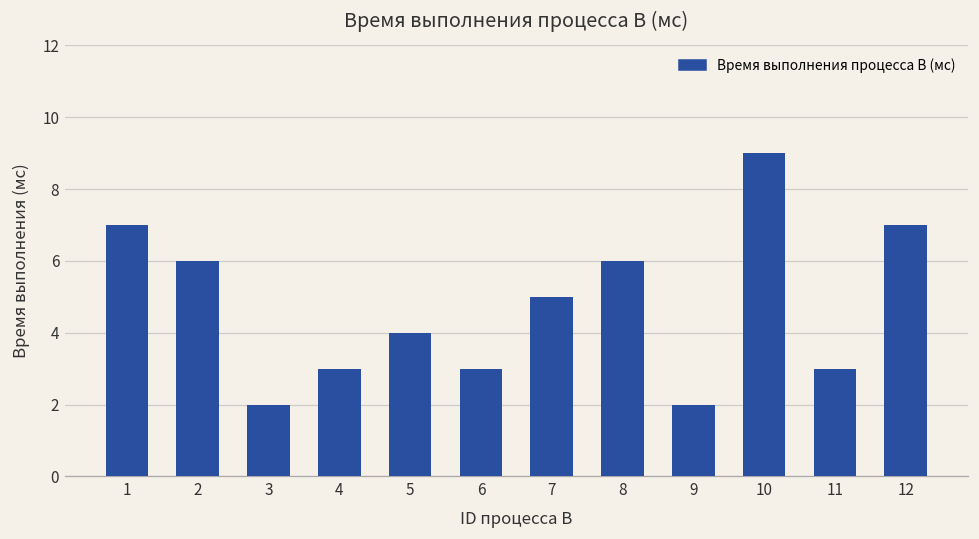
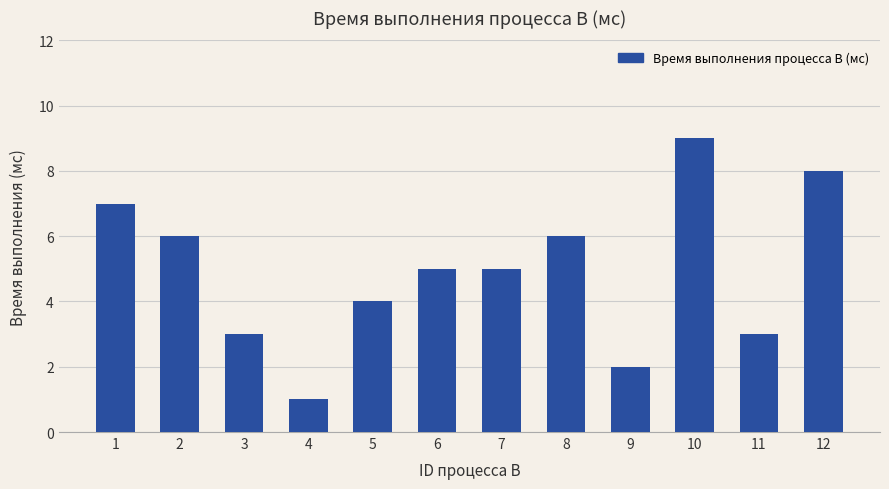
  {
    "1": 7,
    "2": 6,
-   "3": 2,
-   "4": 3,
+   "3": 3,
+   "4": 1,
    "5": 4,
-   "6": 3,
+   "6": 5,
    "7": 5,
    "8": 6,
    "9": 2,
    "10": 9,
    "11": 3,
-   "12": 7
+   "12": 8
  }
